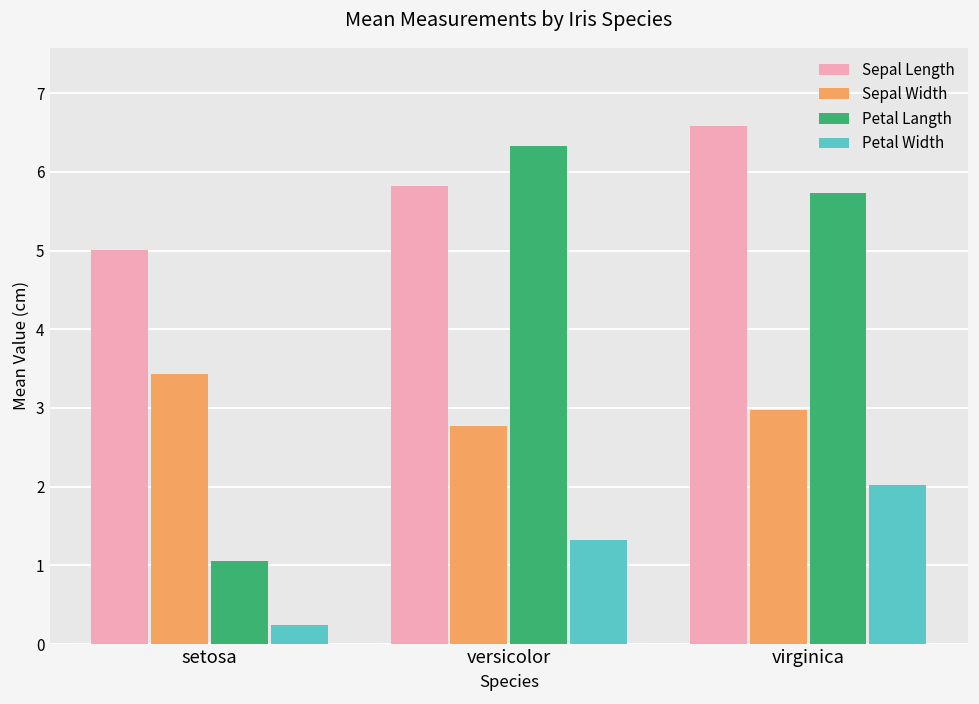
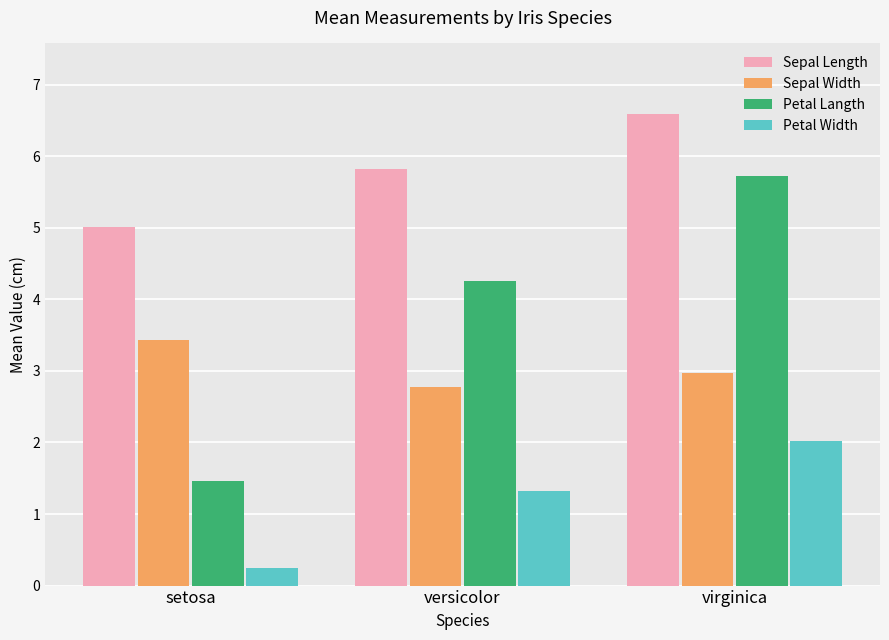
  {
    "Sepal Length": {
      "setosa": 5.0,
      "versicolor": 5.8,
      "virginica": 6.6
    },
    "Sepal Width": {
      "setosa": 3.4,
      "versicolor": 2.8,
      "virginica": 3.0
    },
    "Petal Langth": {
-     "setosa": 1.1,
-     "versicolor": 6.3,
+     "setosa": 1.5,
+     "versicolor": 4.3,
      "virginica": 5.7
    },
    "Petal Width": {
      "setosa": 0.2,
      "versicolor": 1.3,
      "virginica": 2.0
    }
  }
